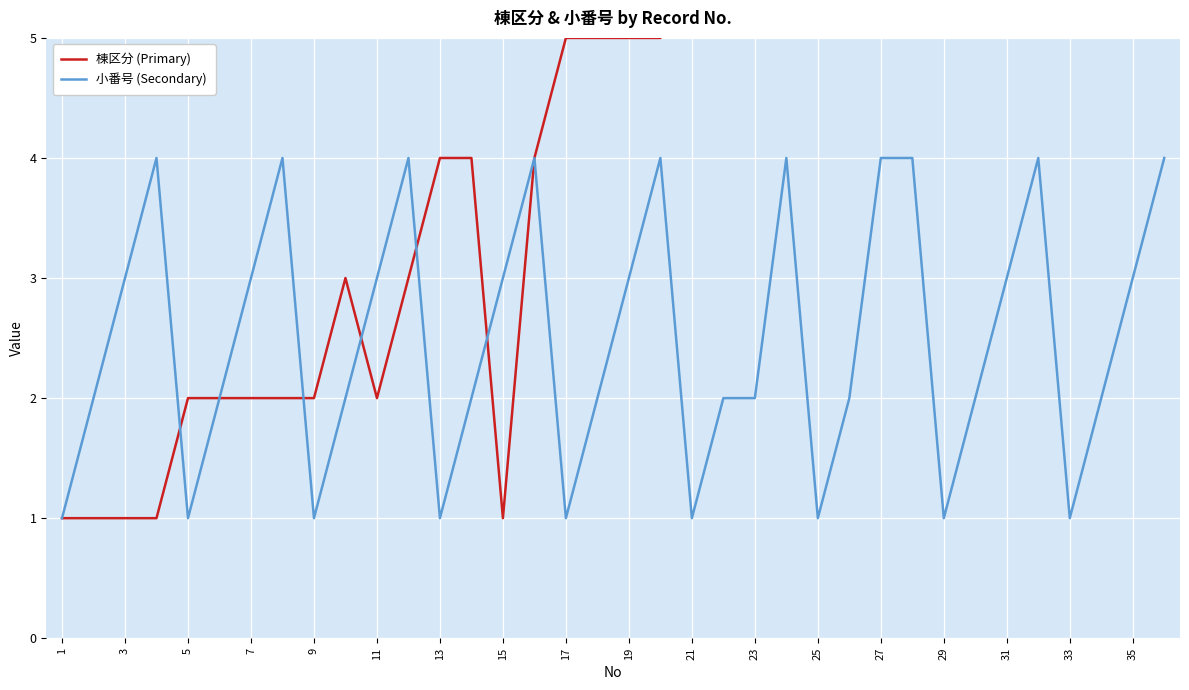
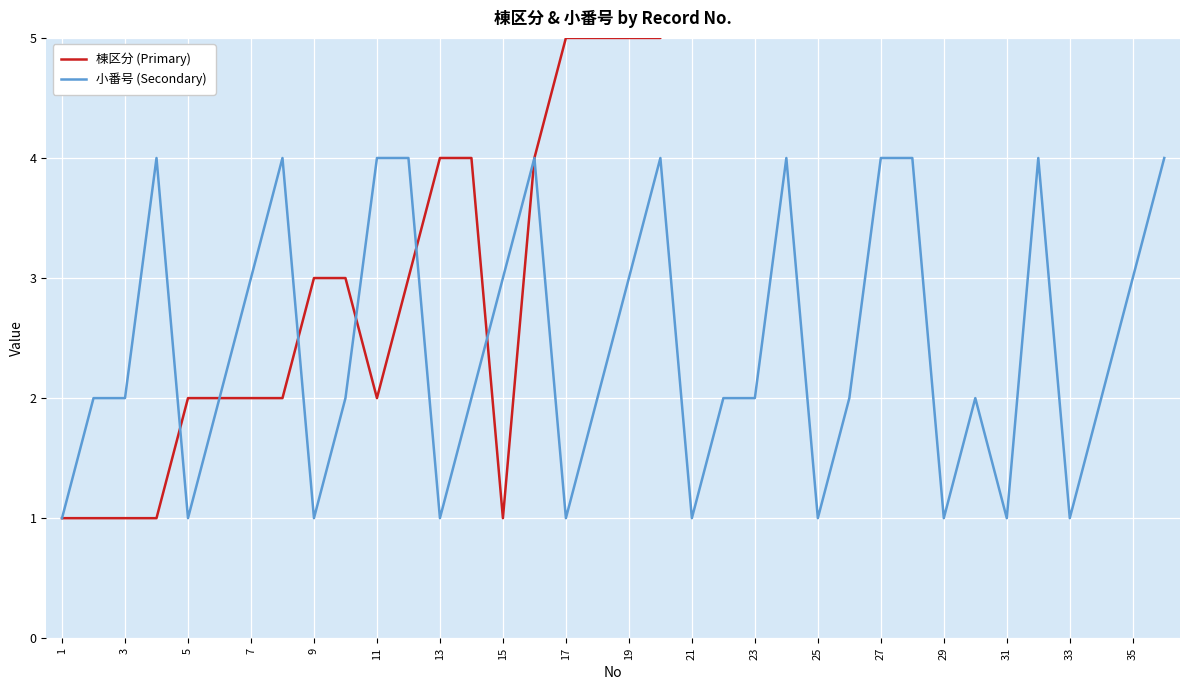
  {
    "棟区分 (Primary)": {
      "3": 1,
      "5": 2,
      "7": 2,
-     "9": 2,
+     "9": 3,
      "11": 2,
      "13": 4,
      "15": 1,
      "17": 5,
      "19": 5
    },
    "小番号 (Secondary)": {
-     "3": 3,
+     "3": 2,
      "5": 1,
      "7": 3,
      "9": 1,
-     "11": 3,
+     "11": 4,
      "13": 1,
      "15": 3,
      "17": 1,
      "19": 3,
      "21": 1,
      "23": 2,
      "25": 1,
      "27": 4,
      "29": 1,
-     "31": 3,
+     "31": 1,
      "33": 1,
      "35": 3
    }
  }
